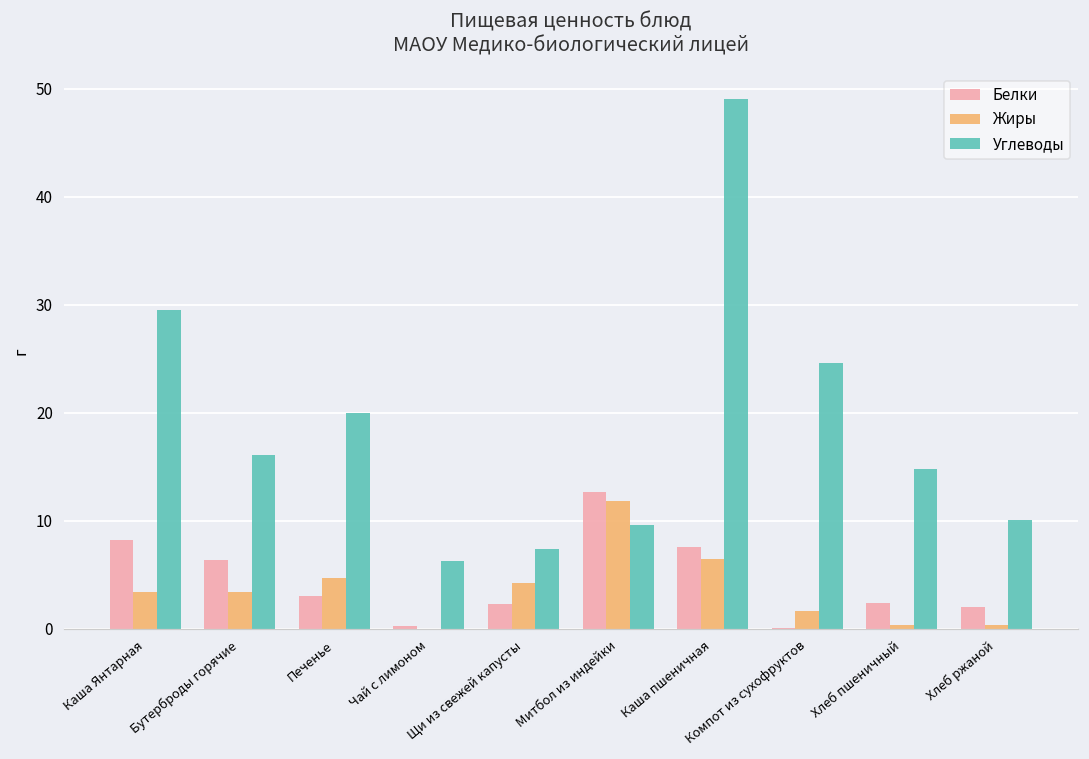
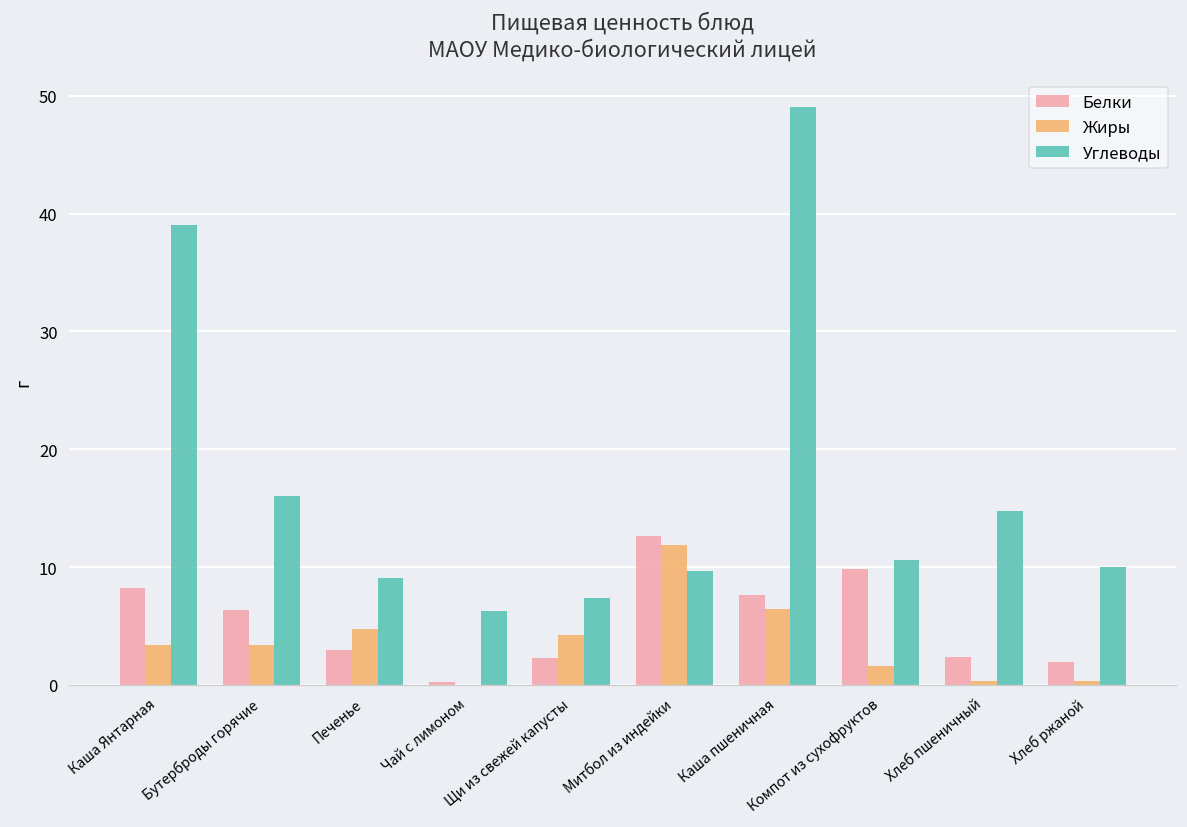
  {
    "Белки": {
      "Каша Янтарная": 8,
      "Бутерброды горячие": 6,
      "Печенье": 3,
      "Чай с лимоном": 0,
      "Щи из свежей капусты": 2,
      "Митбол из индейки": 13,
      "Каша пшеничная": 8,
-     "Компот из сухофруктов": 0,
+     "Компот из сухофруктов": 10,
      "Хлеб пшеничный": 2,
      "Хлеб ржаной": 2
    },
    "Жиры": {
      "Каша Янтарная": 3,
      "Бутерброды горячие": 3,
      "Печенье": 5,
      "Чай с лимоном": 0,
      "Щи из свежей капусты": 4,
      "Митбол из индейки": 12,
      "Каша пшеничная": 6,
      "Компот из сухофруктов": 2,
      "Хлеб пшеничный": 0,
      "Хлеб ржаной": 0
    },
    "Углеводы": {
-     "Каша Янтарная": 29,
+     "Каша Янтарная": 39,
      "Бутерброды горячие": 16,
-     "Печенье": 20,
+     "Печенье": 9,
      "Чай с лимоном": 6,
      "Щи из свежей капусты": 7,
      "Митбол из индейки": 10,
      "Каша пшеничная": 49,
-     "Компот из сухофруктов": 25,
+     "Компот из сухофруктов": 11,
      "Хлеб пшеничный": 15,
      "Хлеб ржаной": 10
    }
  }
